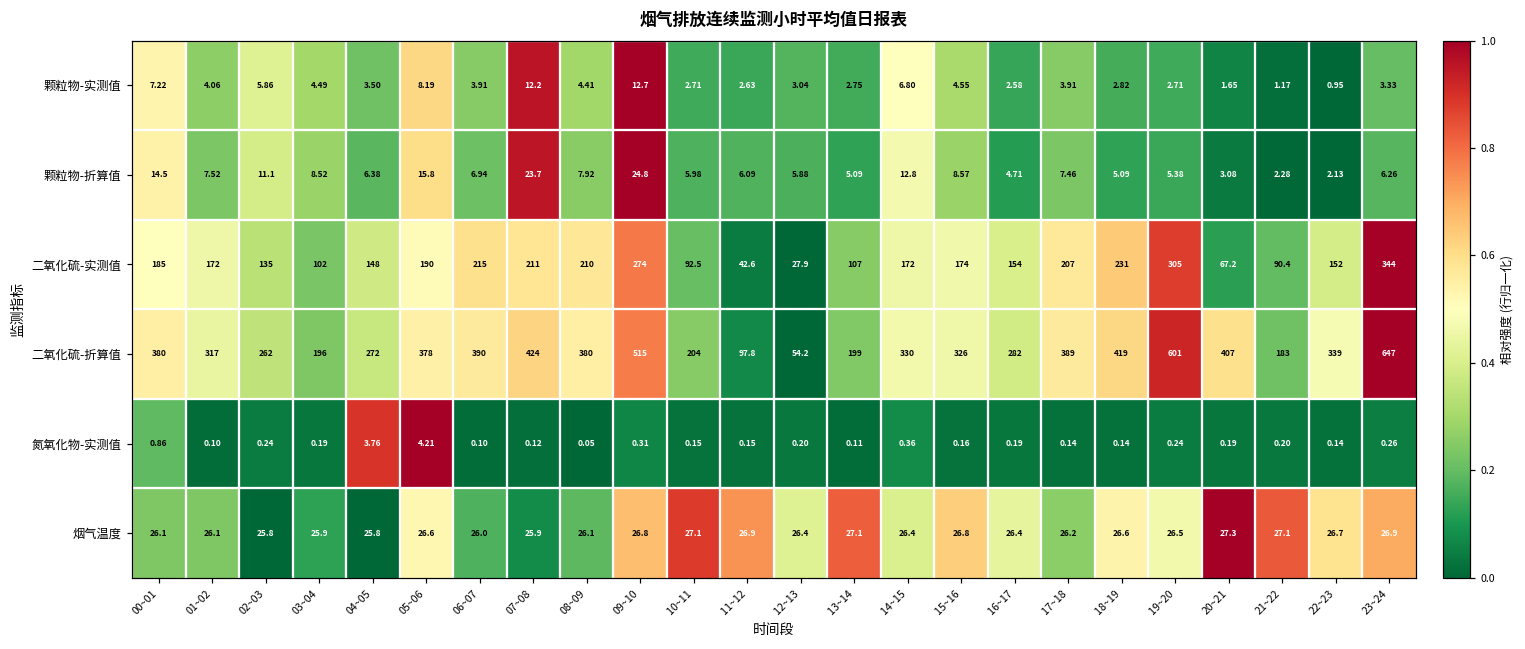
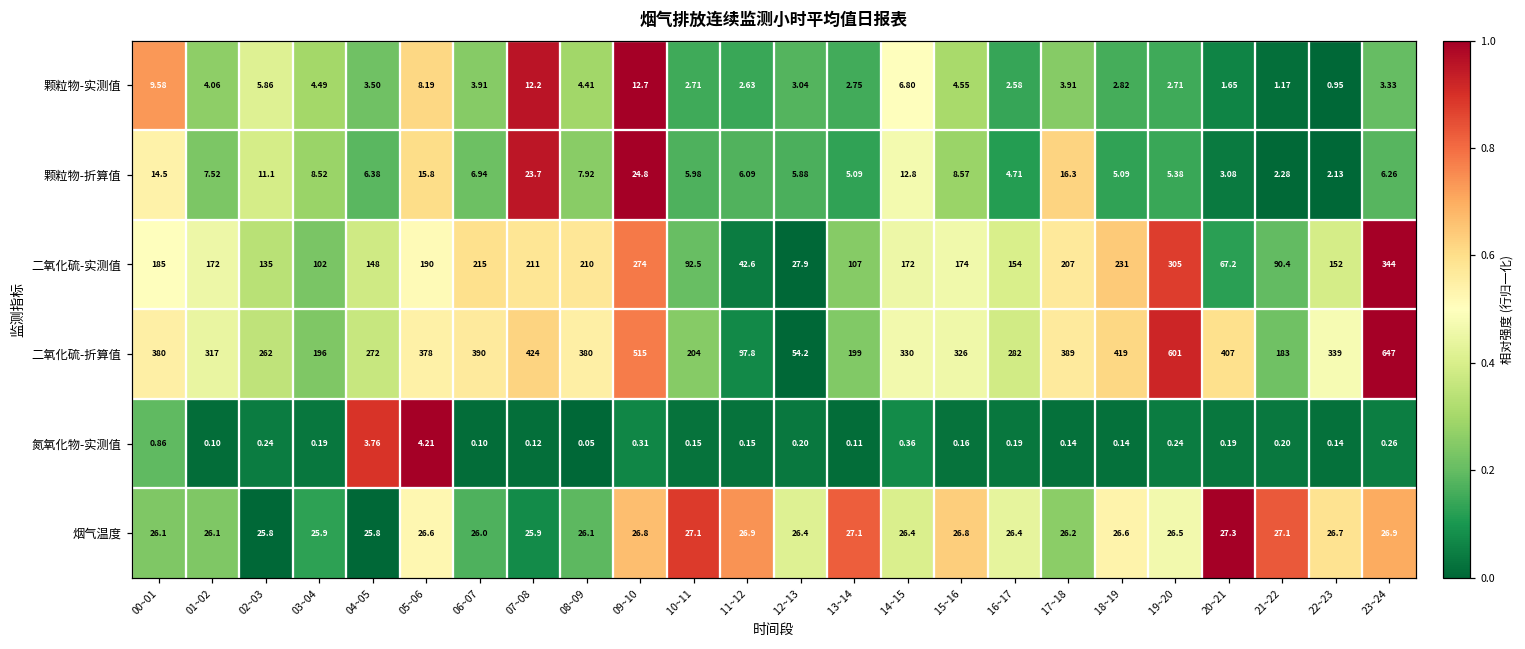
  {
    "颗粒物-实测值": {
-     "00~01": 7.22,
+     "00~01": 9.58,
      "01~02": 4.06,
      "02~03": 5.86,
      "03~04": 4.49,
      "04~05": 3.50,
      "05~06": 8.19,
      "06~07": 3.91,
      "07~08": 12.2,
      "08~09": 4.41,
      "09~10": 12.7,
      "10~11": 2.71,
      "11~12": 2.63,
      "12~13": 3.04,
      "13~14": 2.75,
      "14~15": 6.80,
      "15~16": 4.55,
      "16~17": 2.58,
      "17~18": 3.91,
      "18~19": 2.82,
      "19~20": 2.71,
      "20~21": 1.65,
      "21~22": 1.17,
      "22~23": 0.95,
      "23~24": 3.33
    },
    "颗粒物-折算值": {
      "00~01": 14.5,
      "01~02": 7.52,
      "02~03": 11.1,
      "03~04": 8.52,
      "04~05": 6.38,
      "05~06": 15.8,
      "06~07": 6.94,
      "07~08": 23.7,
      "08~09": 7.92,
      "09~10": 24.8,
      "10~11": 5.98,
      "11~12": 6.09,
      "12~13": 5.88,
      "13~14": 5.09,
      "14~15": 12.8,
      "15~16": 8.57,
      "16~17": 4.71,
-     "17~18": 7.46,
+     "17~18": 16.3,
      "18~19": 5.09,
      "19~20": 5.38,
      "20~21": 3.08,
      "21~22": 2.28,
      "22~23": 2.13,
      "23~24": 6.26
    },
    "二氧化硫-实测值": {
      "00~01": 185,
      "01~02": 172,
      "02~03": 135,
      "03~04": 102,
      "04~05": 148,
      "05~06": 190,
      "06~07": 215,
      "07~08": 211,
      "08~09": 210,
      "09~10": 274,
      "10~11": 92.5,
      "11~12": 42.6,
      "12~13": 27.9,
      "13~14": 107,
      "14~15": 172,
      "15~16": 174,
      "16~17": 154,
      "17~18": 207,
      "18~19": 231,
      "19~20": 305,
      "20~21": 67.2,
      "21~22": 90.4,
      "22~23": 152,
      "23~24": 344
    },
    "二氧化硫-折算值": {
      "00~01": 380,
      "01~02": 317,
      "02~03": 262,
      "03~04": 196,
      "04~05": 272,
      "05~06": 378,
      "06~07": 390,
      "07~08": 424,
      "08~09": 380,
      "09~10": 515,
      "10~11": 204,
      "11~12": 97.8,
      "12~13": 54.2,
      "13~14": 199,
      "14~15": 330,
      "15~16": 326,
      "16~17": 282,
      "17~18": 389,
      "18~19": 419,
      "19~20": 601,
      "20~21": 407,
      "21~22": 183,
      "22~23": 339,
      "23~24": 647
    },
    "氮氧化物-实测值": {
      "00~01": 0.86,
      "01~02": 0.10,
      "02~03": 0.24,
      "03~04": 0.19,
      "04~05": 3.76,
      "05~06": 4.21,
      "06~07": 0.10,
      "07~08": 0.12,
      "08~09": 0.05,
      "09~10": 0.31,
      "10~11": 0.15,
      "11~12": 0.15,
      "12~13": 0.20,
      "13~14": 0.11,
      "14~15": 0.36,
      "15~16": 0.16,
      "16~17": 0.19,
      "17~18": 0.14,
      "18~19": 0.14,
      "19~20": 0.24,
      "20~21": 0.19,
      "21~22": 0.20,
      "22~23": 0.14,
      "23~24": 0.26
    },
    "烟气温度": {
      "00~01": 26.1,
      "01~02": 26.1,
      "02~03": 25.8,
      "03~04": 25.9,
      "04~05": 25.8,
      "05~06": 26.6,
      "06~07": 26.0,
      "07~08": 25.9,
      "08~09": 26.1,
      "09~10": 26.8,
      "10~11": 27.1,
      "11~12": 26.9,
      "12~13": 26.4,
      "13~14": 27.1,
      "14~15": 26.4,
      "15~16": 26.8,
      "16~17": 26.4,
      "17~18": 26.2,
      "18~19": 26.6,
      "19~20": 26.5,
      "20~21": 27.3,
      "21~22": 27.1,
      "22~23": 26.7,
      "23~24": 26.9
    }
  }
